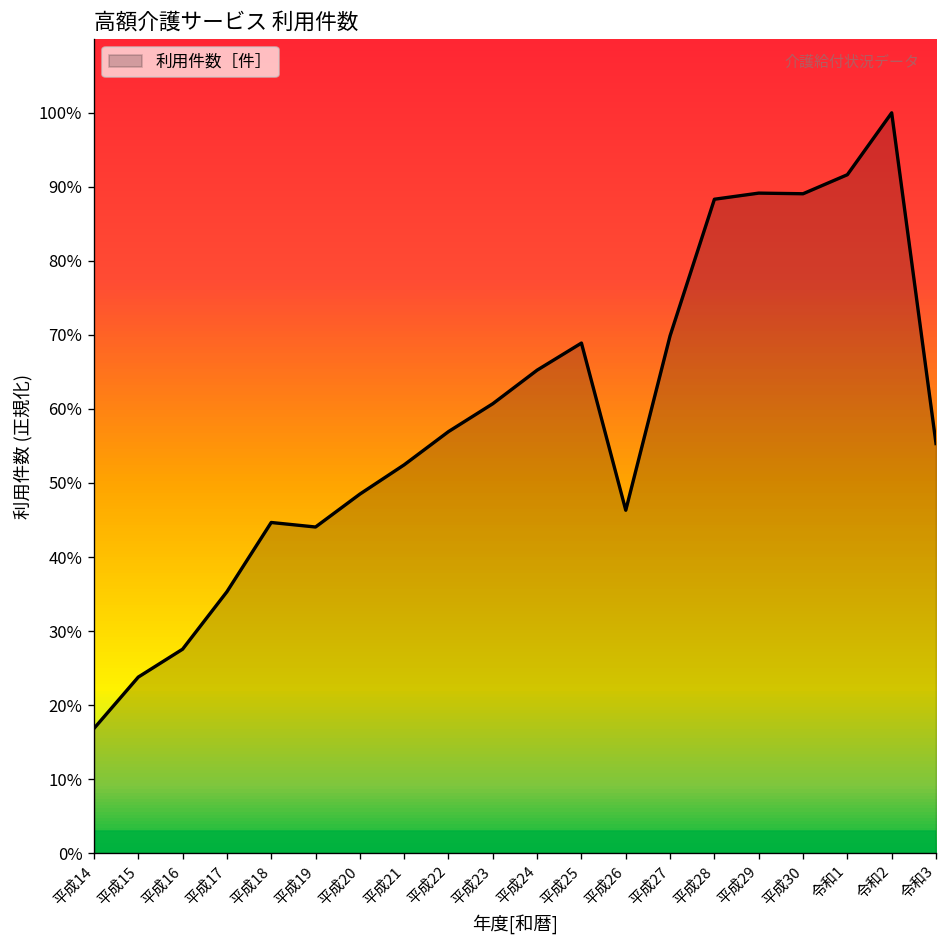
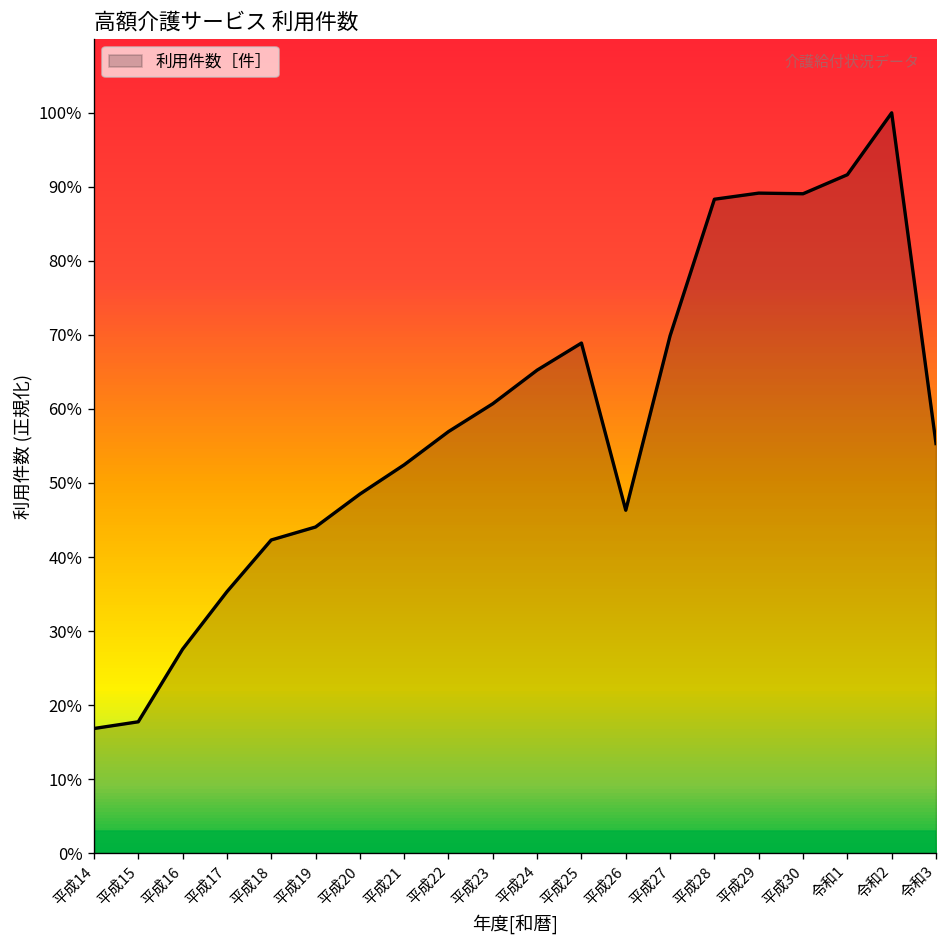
  {
    "平成14": "17%",
-   "平成15": "24%",
+   "平成15": "18%",
    "平成16": "28%",
    "平成17": "35%",
-   "平成18": "45%",
+   "平成18": "42%",
    "平成19": "44%",
    "平成20": "48%",
    "平成21": "52%",
    "平成22": "57%",
    "平成23": "61%",
    "平成24": "65%",
    "平成25": "69%",
    "平成26": "46%",
    "平成27": "70%",
    "平成28": "88%",
    "平成29": "89%",
    "平成30": "89%",
    "令和1": "92%",
    "令和2": "100%",
    "令和3": "55%"
  }
